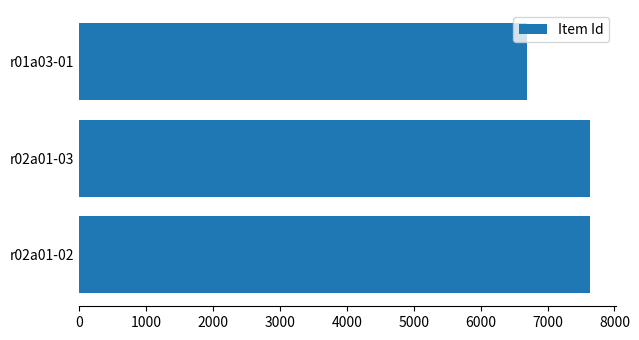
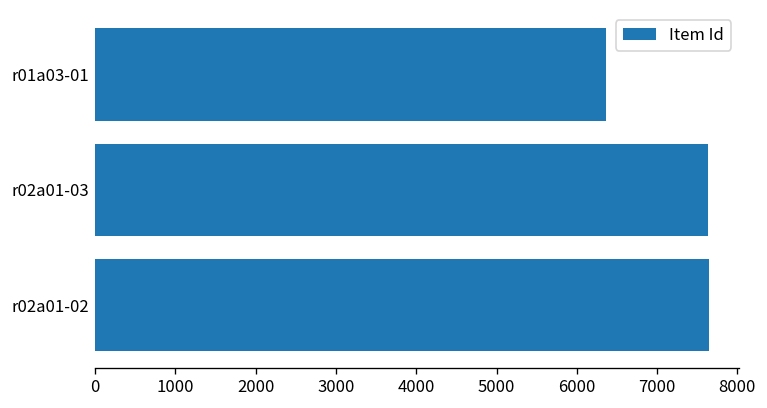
  {
-   "r01a03-01": 6700,
+   "r01a03-01": 6400,
    "r02a01-03": 7600,
    "r02a01-02": 7600
  }
